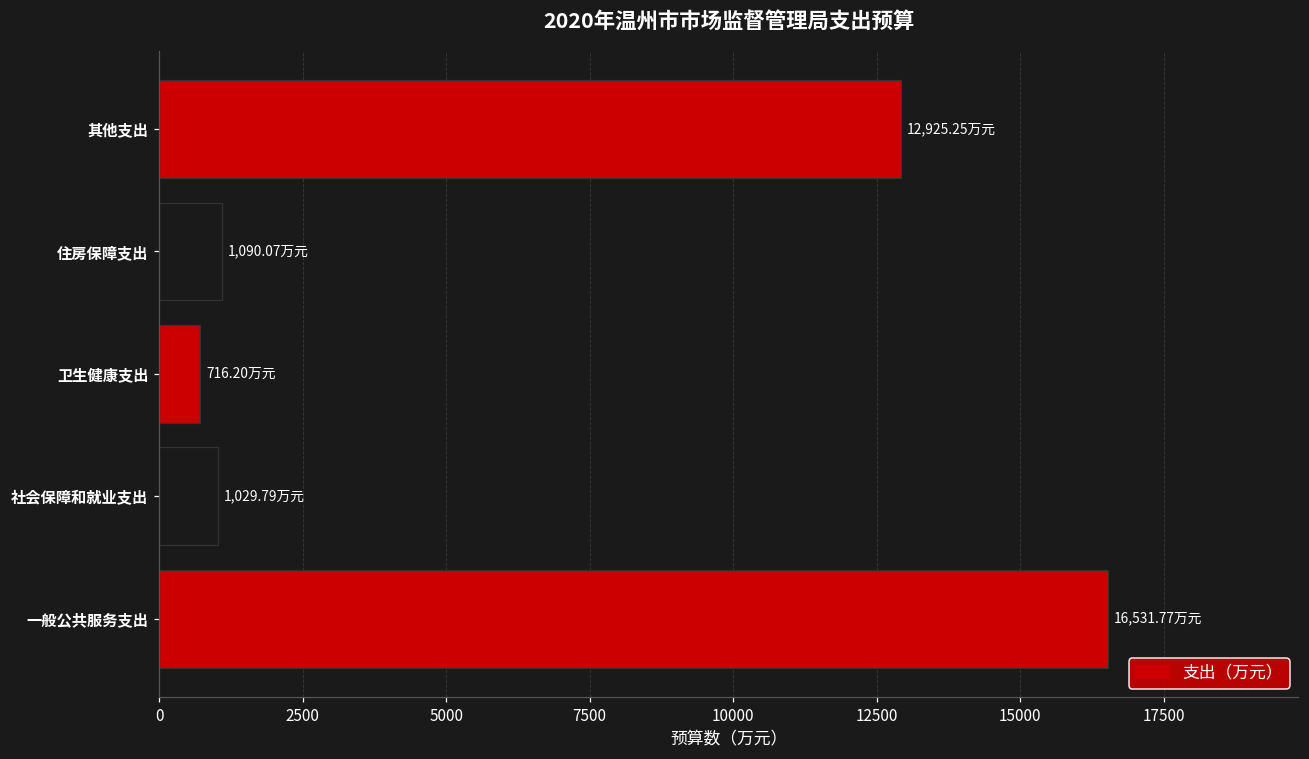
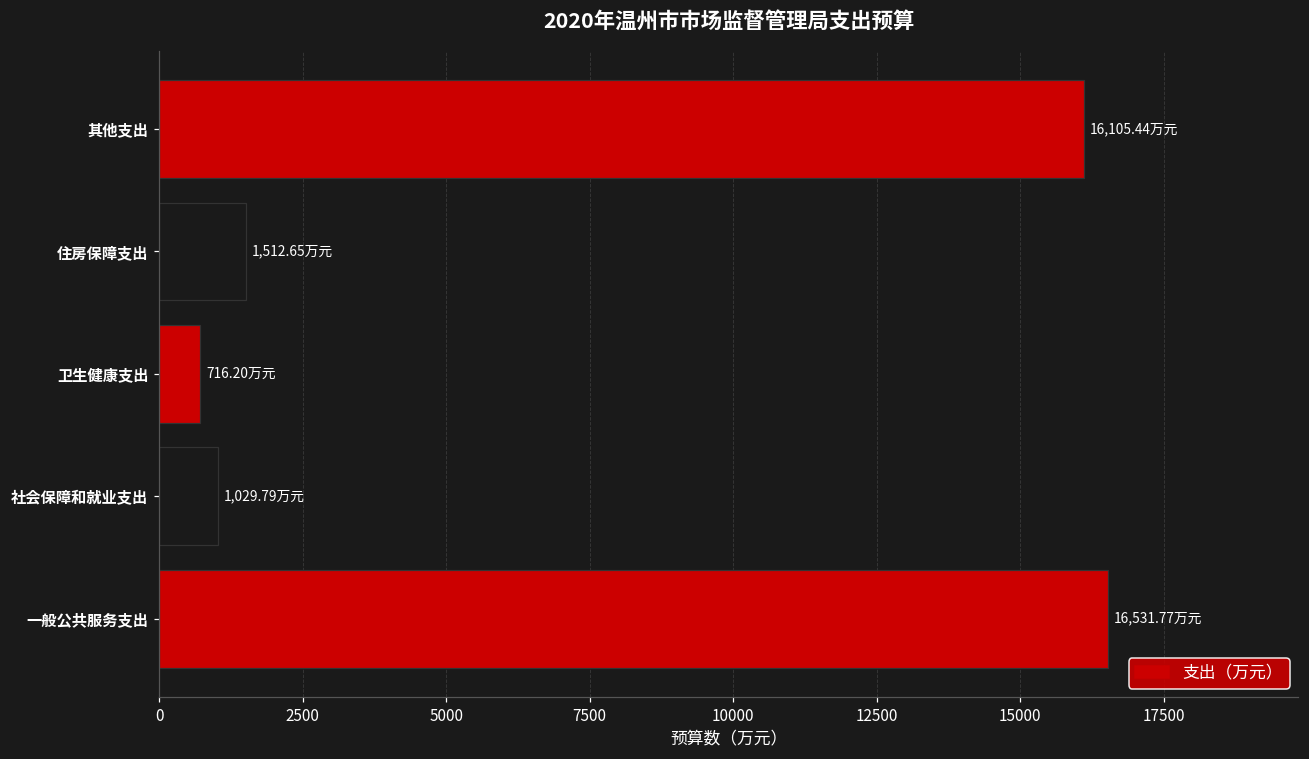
  {
-   "其他支出": "12,925.25",
-   "住房保障支出": "1,090.07",
+   "其他支出": "16,105.44",
+   "住房保障支出": "1,512.65",
    "卫生健康支出": "716.20",
    "社会保障和就业支出": "1,029.79",
    "一般公共服务支出": "16,531.77"
  }
